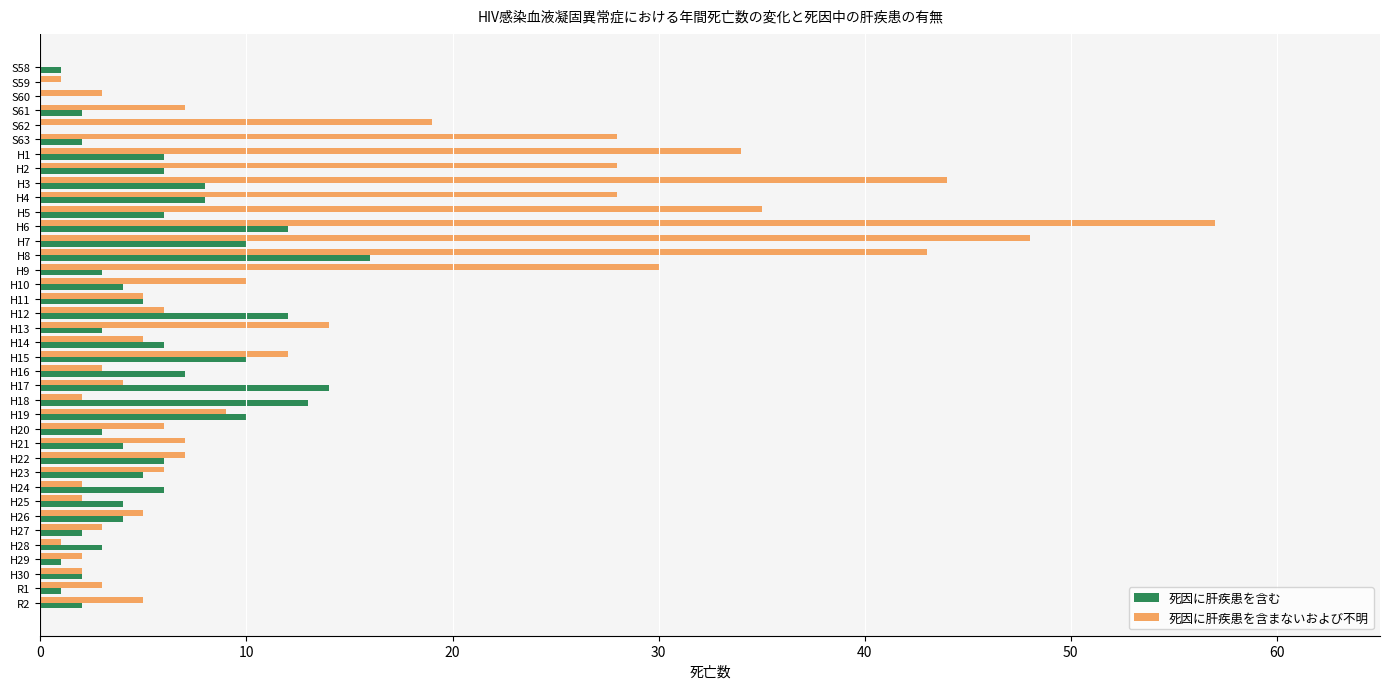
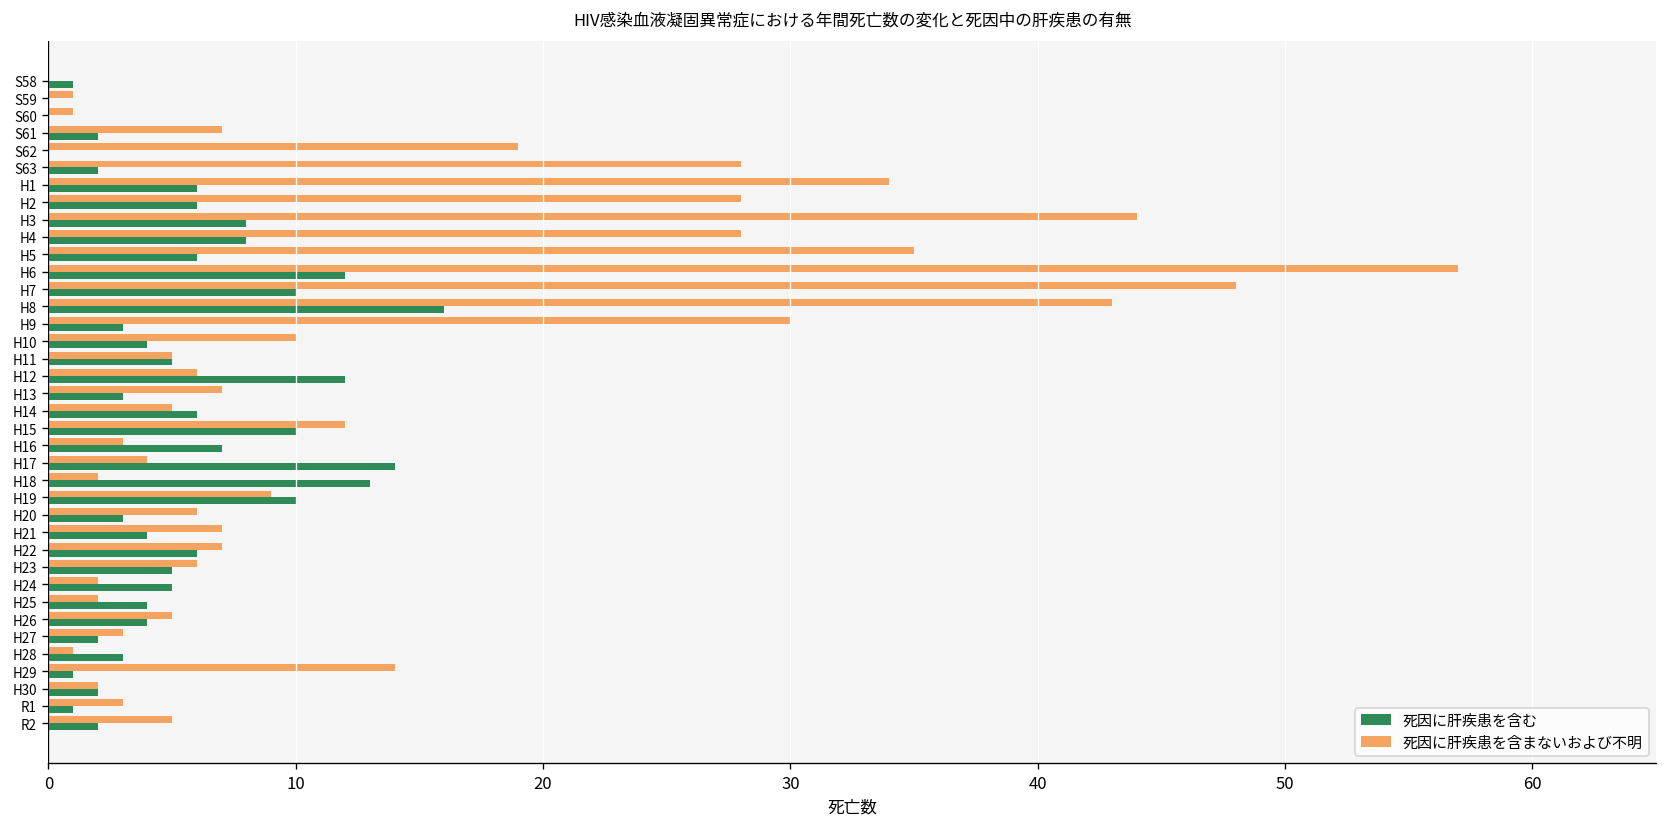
  {
    "死因に肝疾患を含む": {
      "S58": 1,
      "S59": 0,
      "S60": 0,
      "S61": 2,
      "S62": 0,
      "S63": 2,
      "H1": 6,
      "H2": 6,
      "H3": 8,
      "H4": 8,
      "H5": 6,
      "H6": 12,
      "H7": 10,
      "H8": 16,
      "H9": 3,
      "H10": 4,
      "H11": 5,
      "H12": 12,
      "H13": 3,
      "H14": 6,
      "H15": 10,
      "H16": 7,
      "H17": 14,
      "H18": 13,
      "H19": 10,
      "H20": 3,
      "H21": 4,
      "H22": 6,
      "H23": 5,
-     "H24": 6,
+     "H24": 5,
      "H25": 4,
      "H26": 4,
      "H27": 2,
      "H28": 3,
      "H29": 1,
      "H30": 2,
      "R1": 1,
      "R2": 2
    },
    "死因に肝疾患を含まないおよび不明": {
      "S58": 0,
      "S59": 1,
-     "S60": 3,
+     "S60": 1,
      "S61": 7,
      "S62": 19,
      "S63": 28,
      "H1": 34,
      "H2": 28,
      "H3": 44,
      "H4": 28,
      "H5": 35,
      "H6": 57,
      "H7": 48,
      "H8": 43,
      "H9": 30,
      "H10": 10,
      "H11": 5,
      "H12": 6,
-     "H13": 14,
+     "H13": 7,
      "H14": 5,
      "H15": 12,
      "H16": 3,
      "H17": 4,
      "H18": 2,
      "H19": 9,
      "H20": 6,
      "H21": 7,
      "H22": 7,
      "H23": 6,
      "H24": 2,
      "H25": 2,
      "H26": 5,
      "H27": 3,
      "H28": 1,
-     "H29": 2,
+     "H29": 14,
      "H30": 2,
      "R1": 3,
      "R2": 5
    }
  }
